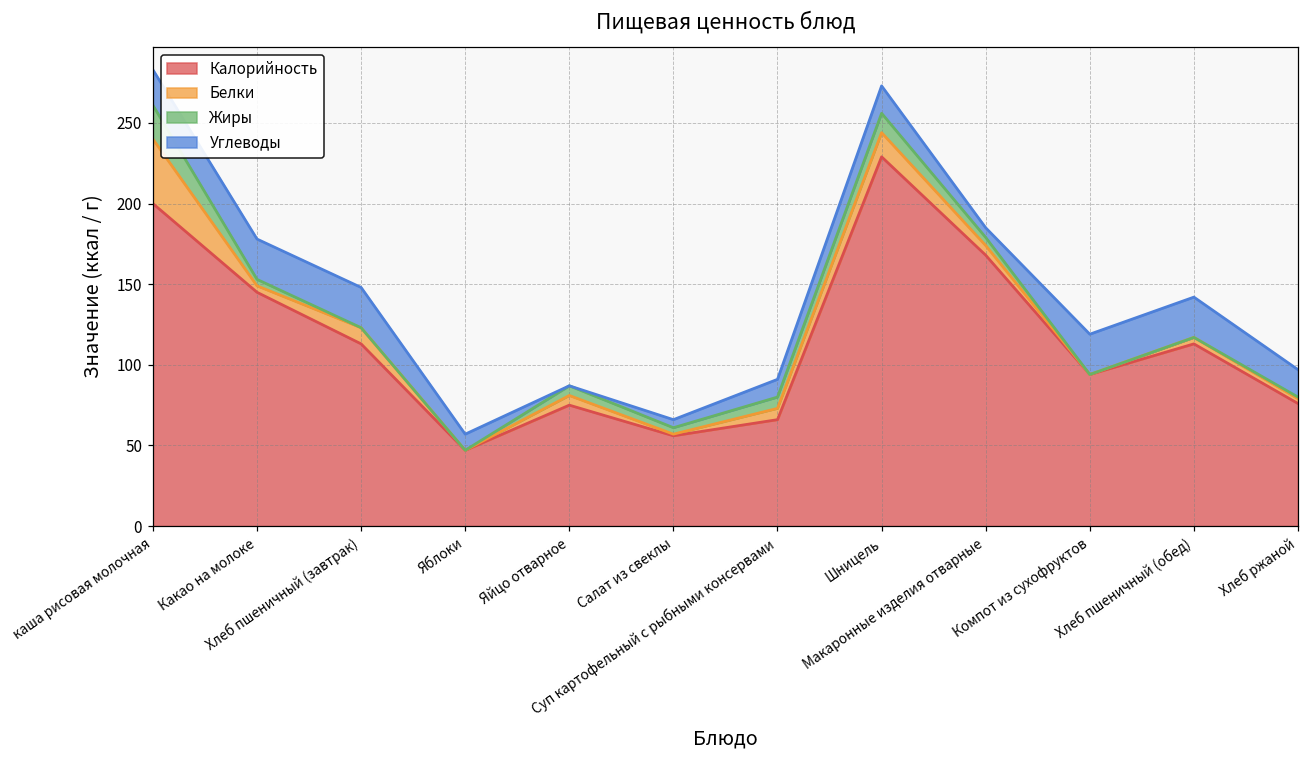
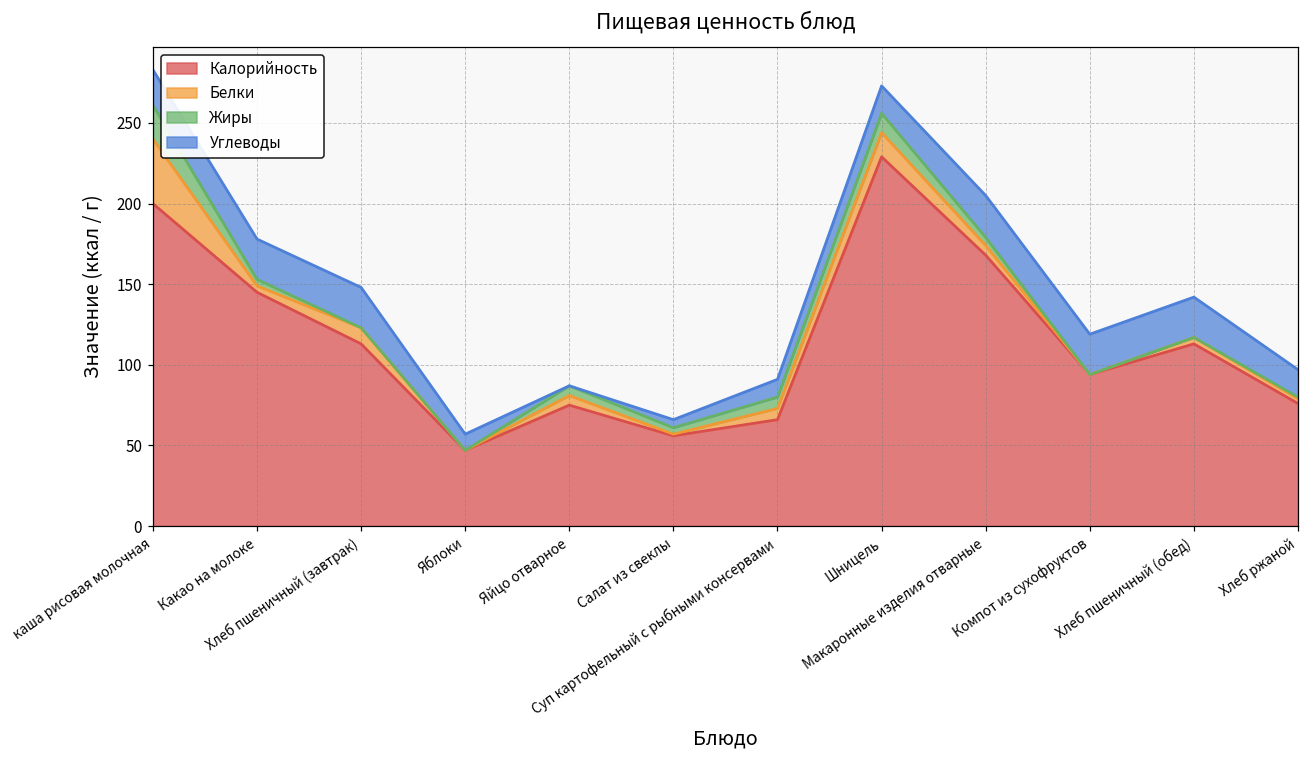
  {
    "Калорийность": {
      "каша рисовая молочная": 200,
      "Какао на молоке": 145,
      "Хлеб пшеничный (завтрак)": 113,
      "Яйцо отварное": 75,
      "Суп картофельный с рыбными консервами": 66,
      "Шницель": 229,
      "Макаронные изделия отварные": 168,
      "Хлеб пшеничный (обед)": 113,
      "Хлеб ржаной": 76
    },
    "Белки": {
      "каша рисовая молочная": 40,
      "Какао на молоке": 4,
      "Яйцо отварное": 6,
      "Суп картофельный с рыбными консервами": 7,
      "Шницель": 15,
      "Макаронные изделия отварные": 6
    },
    "Жиры": {
      "каша рисовая молочная": 21,
      "Какао на молоке": 4,
      "Салат из свеклы": 4,
      "Суп картофельный с рыбными консервами": 7,
      "Шницель": 12,
      "Макаронные изделия отварные": 5
    },
    "Углеводы": {
      "каша рисовая молочная": 22,
      "Какао на молоке": 25,
      "Хлеб пшеничный (завтрак)": 25,
      "Яблоки": 10,
      "Салат из свеклы": 5,
      "Суп картофельный с рыбными консервами": 11,
      "Шницель": 17,
-     "Макаронные изделия отварные": 6,
+     "Макаронные изделия отварные": 26,
      "Компот из сухофруктов": 25,
      "Хлеб пшеничный (обед)": 25,
      "Хлеб ржаной": 17
    }
  }
